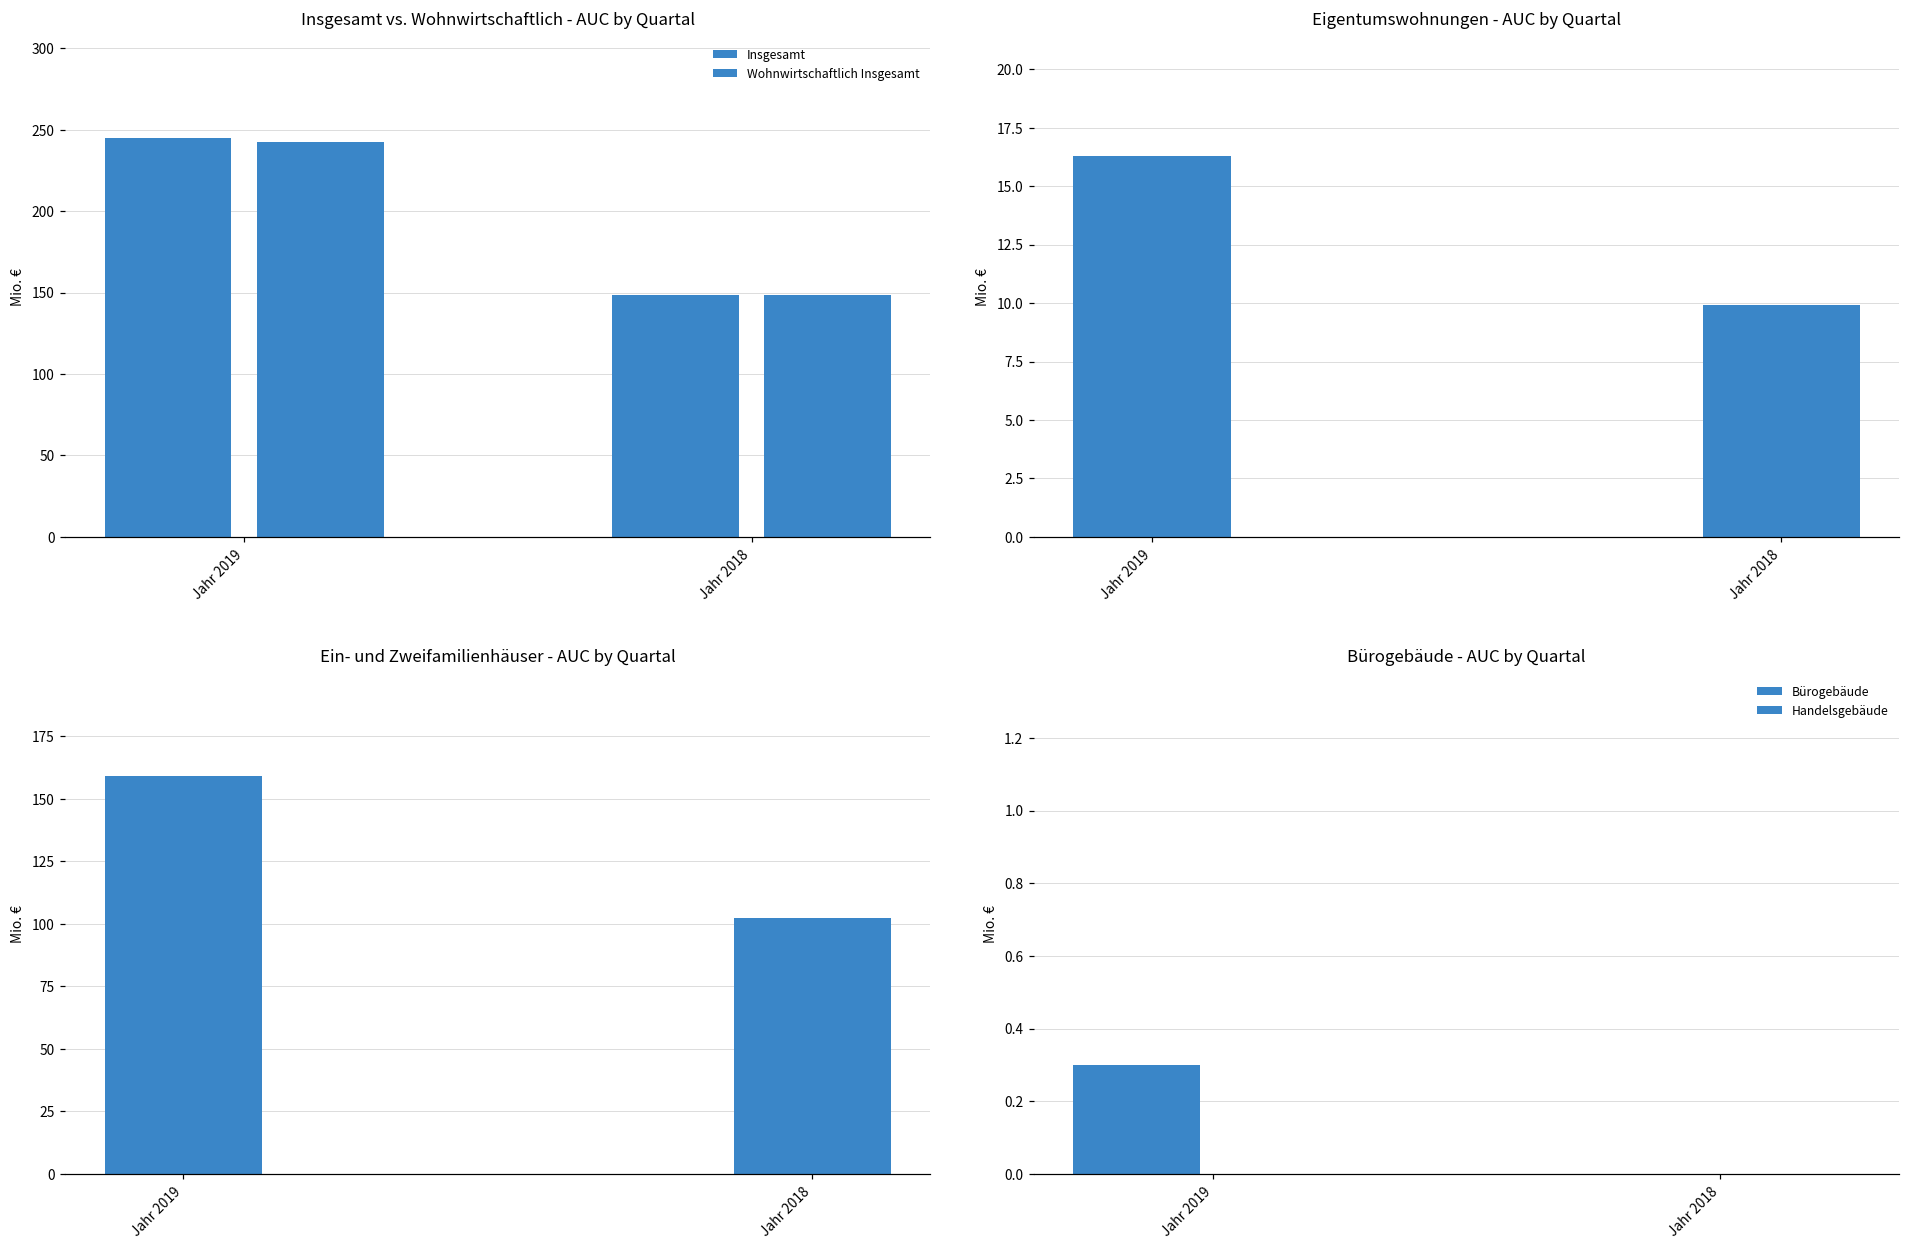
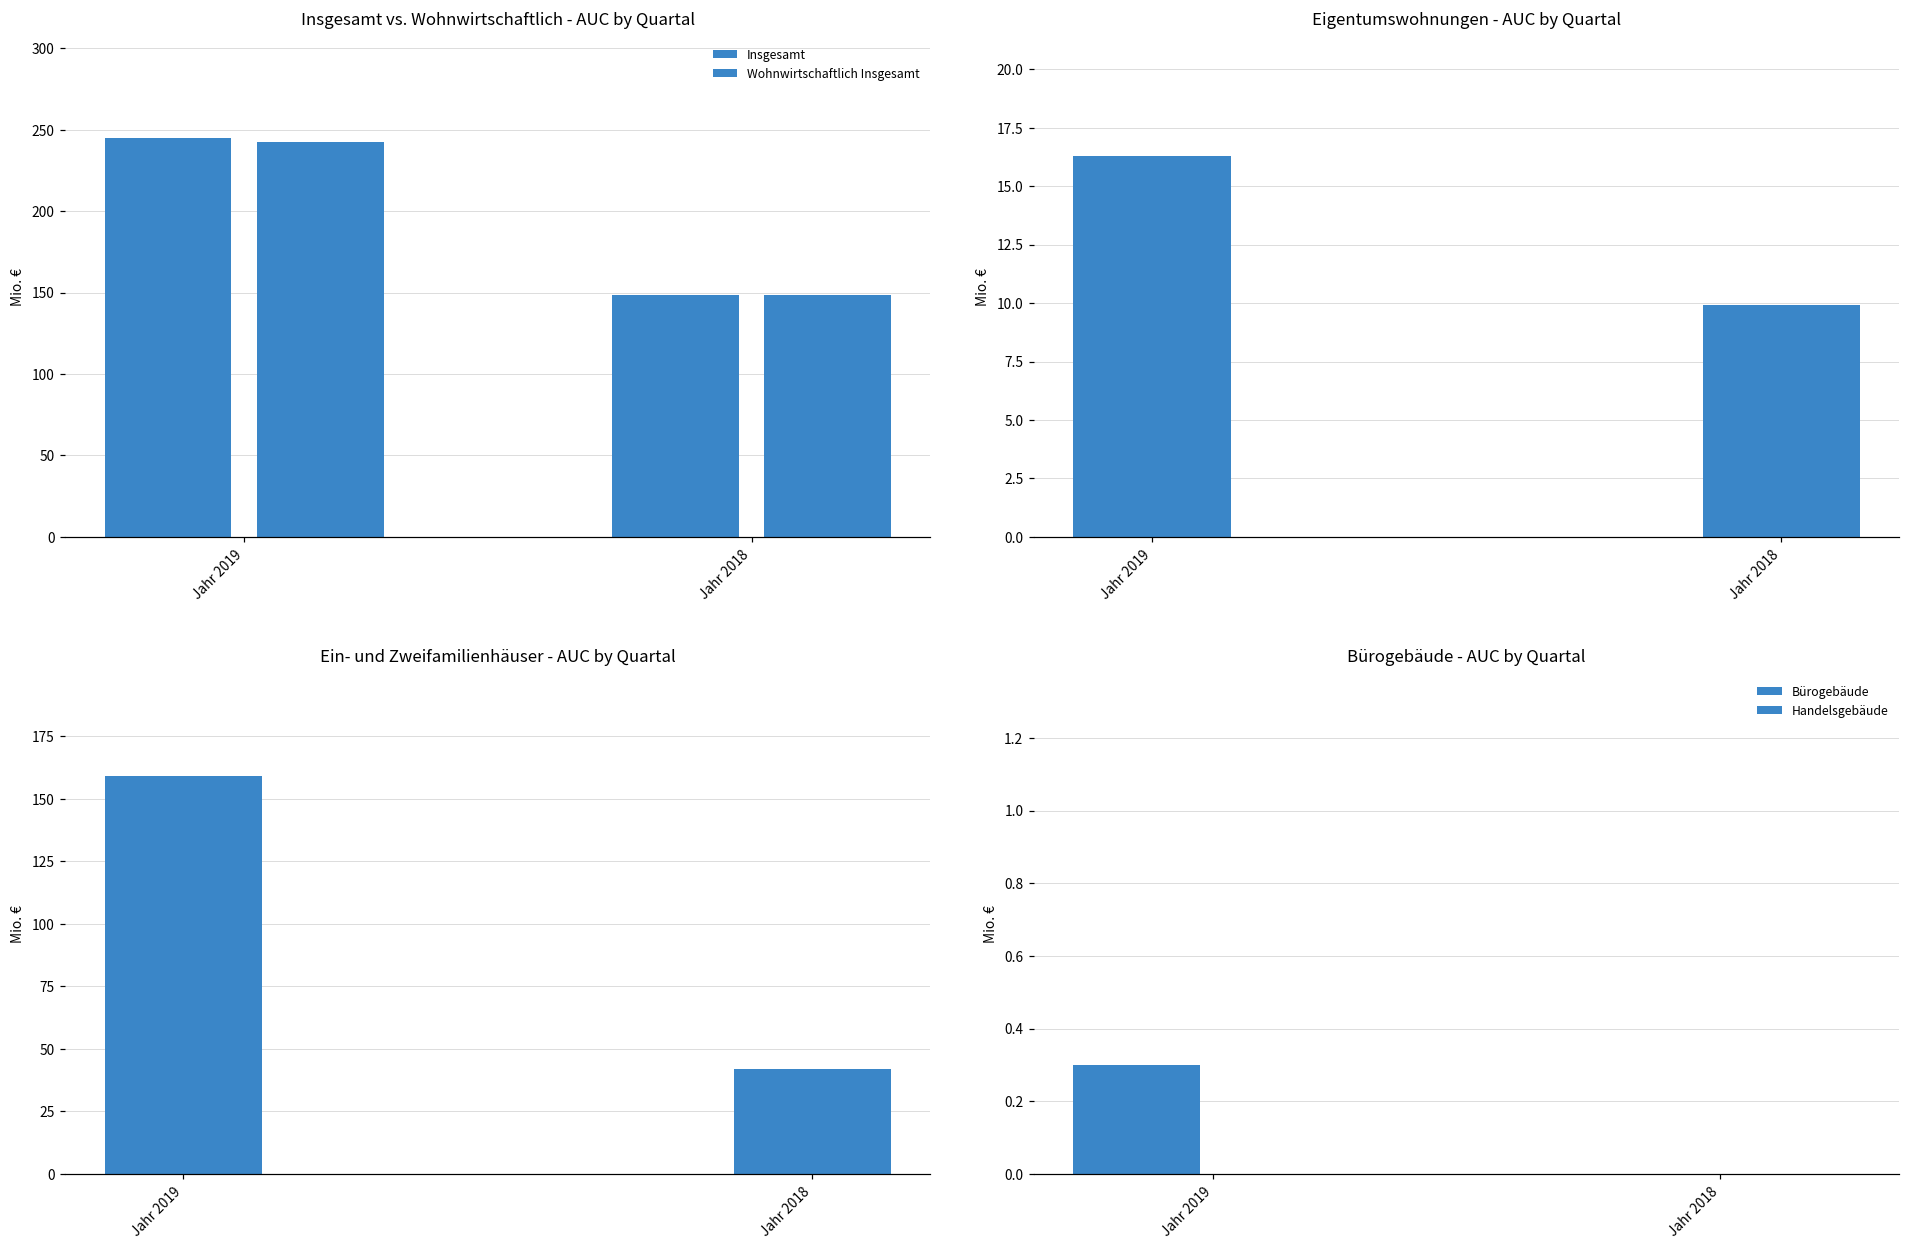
  {
    "Eigentumswohnungen - AUC by Quartal": {
      "Jahr 2019": 16.3,
      "Jahr 2018": 9.9
    },
    "Ein- und Zweifamilienhäuser - AUC by Quartal": {
      "Jahr 2019": 159,
-     "Jahr 2018": 102
+     "Jahr 2018": 42
    }
  }
